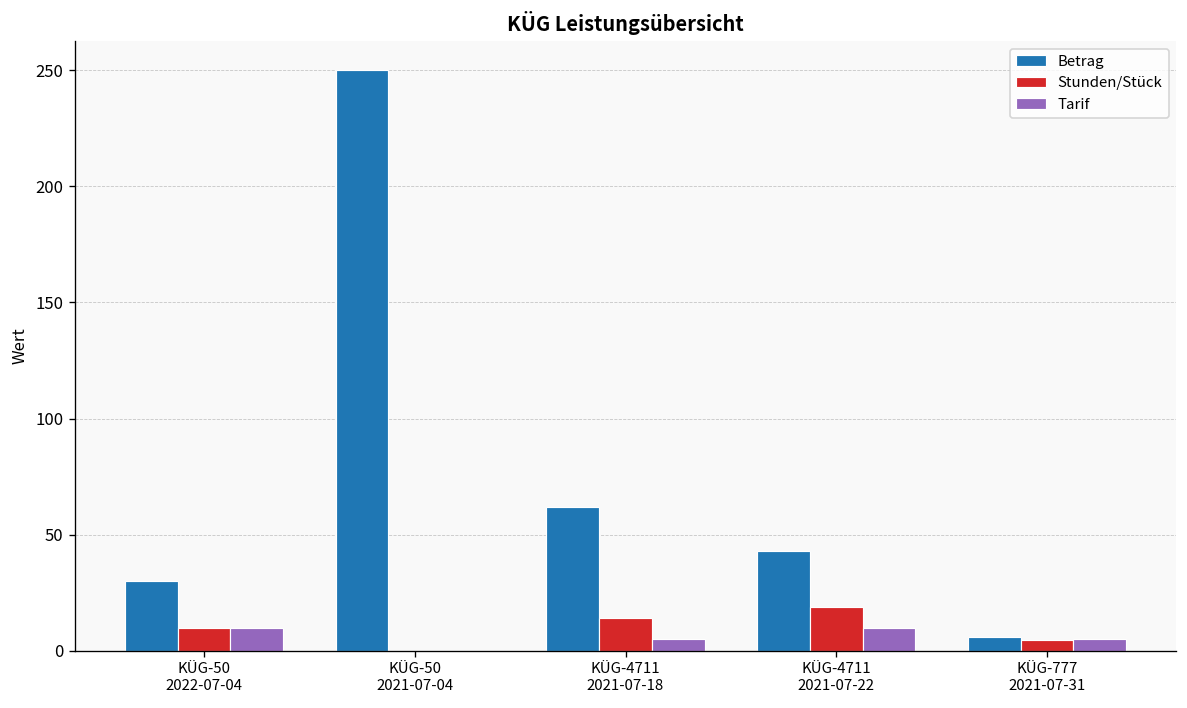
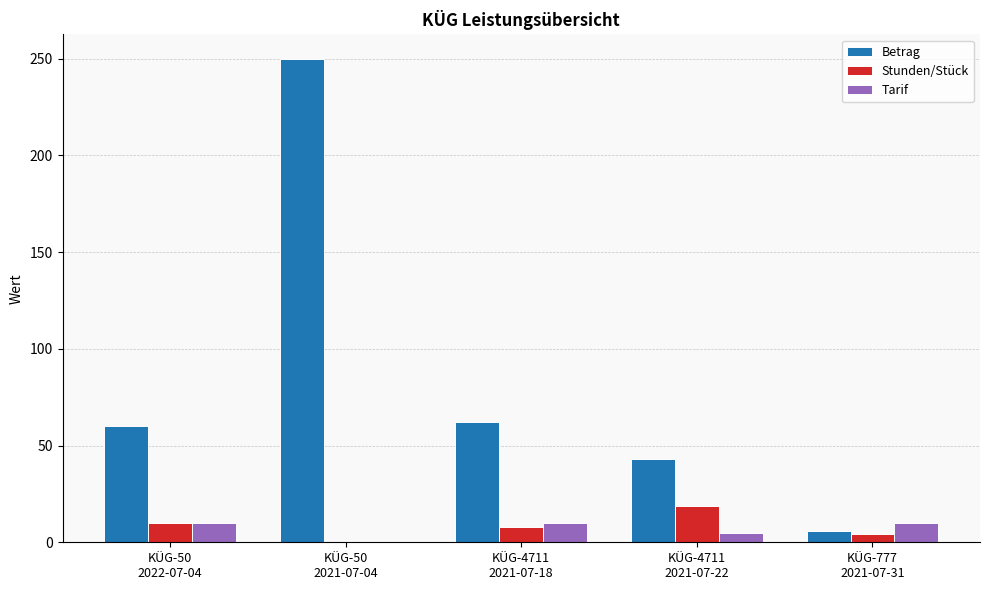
  {
    "Betrag": {
-     "KÜG-50 2022-07-04": 30,
+     "KÜG-50 2022-07-04": 60,
      "KÜG-50 2021-07-04": 250,
      "KÜG-4711 2021-07-18": 62,
      "KÜG-4711 2021-07-22": 43,
      "KÜG-777 2021-07-31": 6
    },
    "Stunden/Stück": {
      "KÜG-50 2022-07-04": 10,
      "KÜG-50 2021-07-04": 0,
-     "KÜG-4711 2021-07-18": 14,
+     "KÜG-4711 2021-07-18": 8,
      "KÜG-4711 2021-07-22": 19,
      "KÜG-777 2021-07-31": 5
    },
    "Tarif": {
      "KÜG-50 2022-07-04": 10,
      "KÜG-50 2021-07-04": 0,
-     "KÜG-4711 2021-07-18": 5,
-     "KÜG-4711 2021-07-22": 10,
-     "KÜG-777 2021-07-31": 5
+     "KÜG-4711 2021-07-18": 10,
+     "KÜG-4711 2021-07-22": 5,
+     "KÜG-777 2021-07-31": 10
    }
  }
